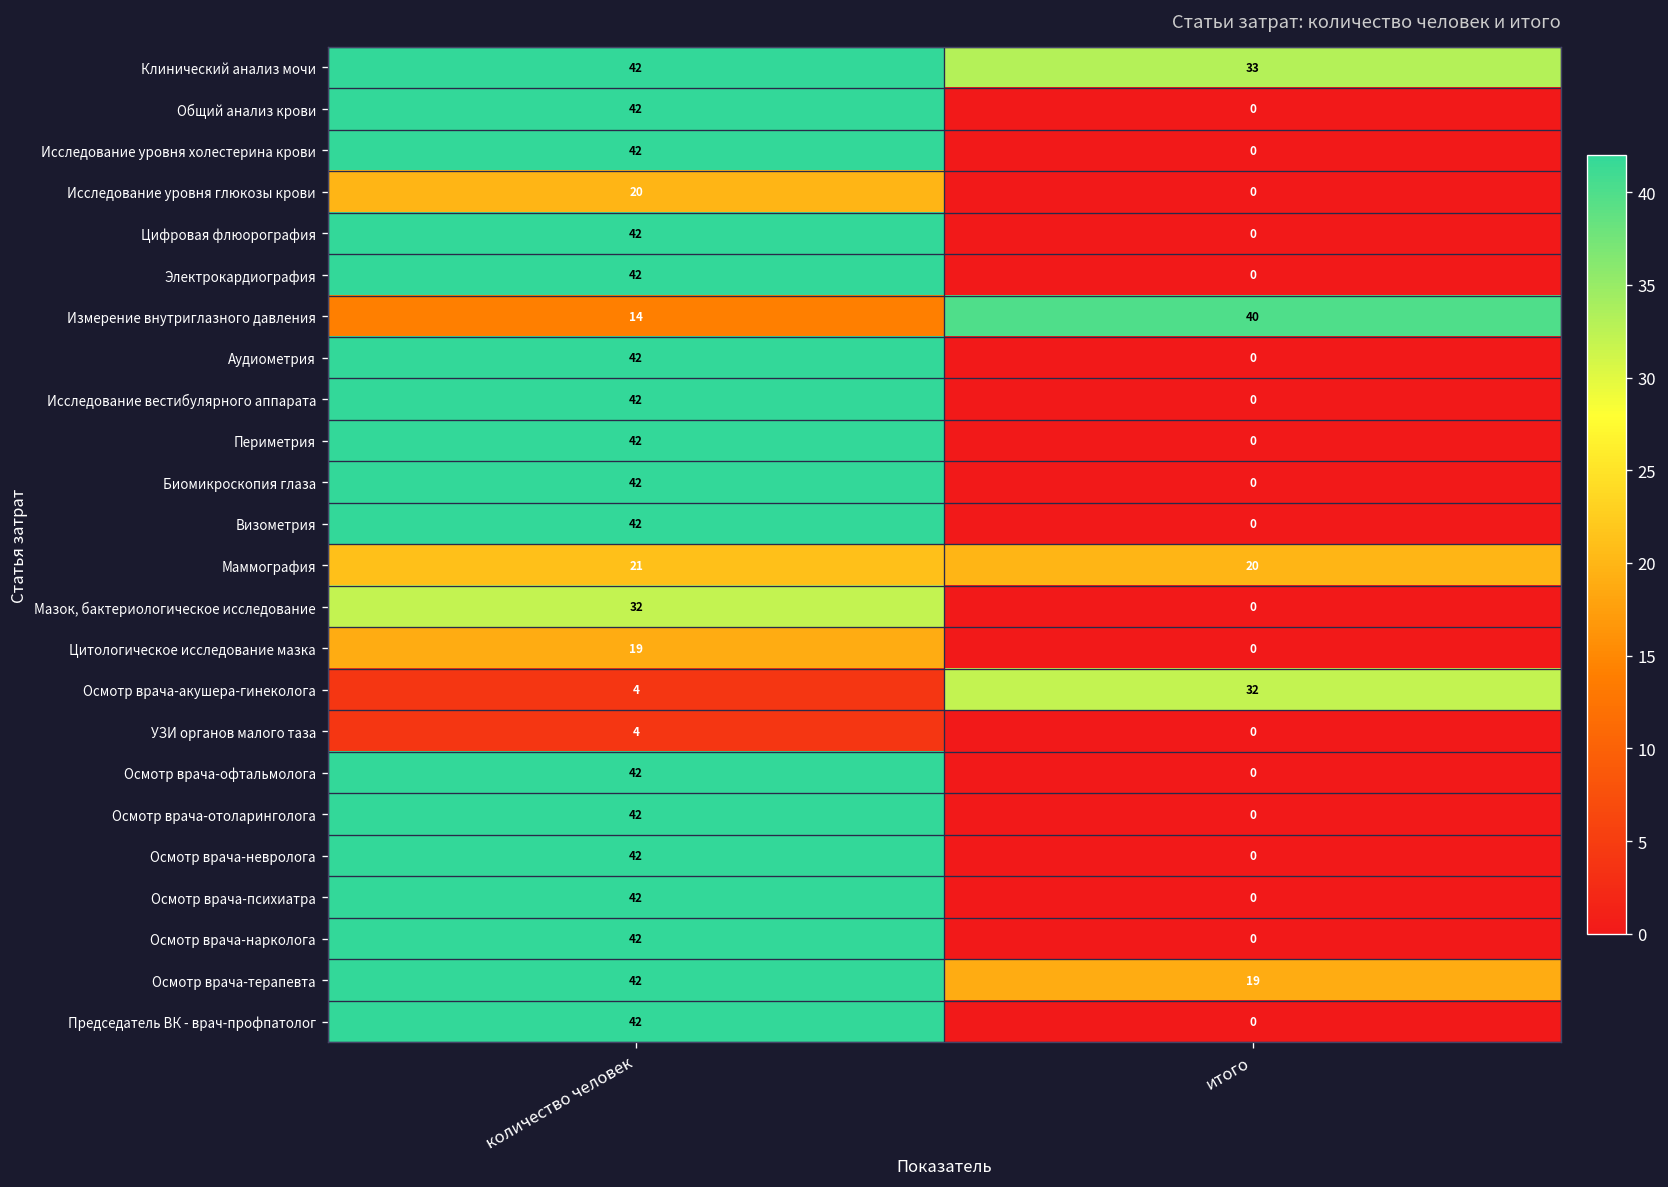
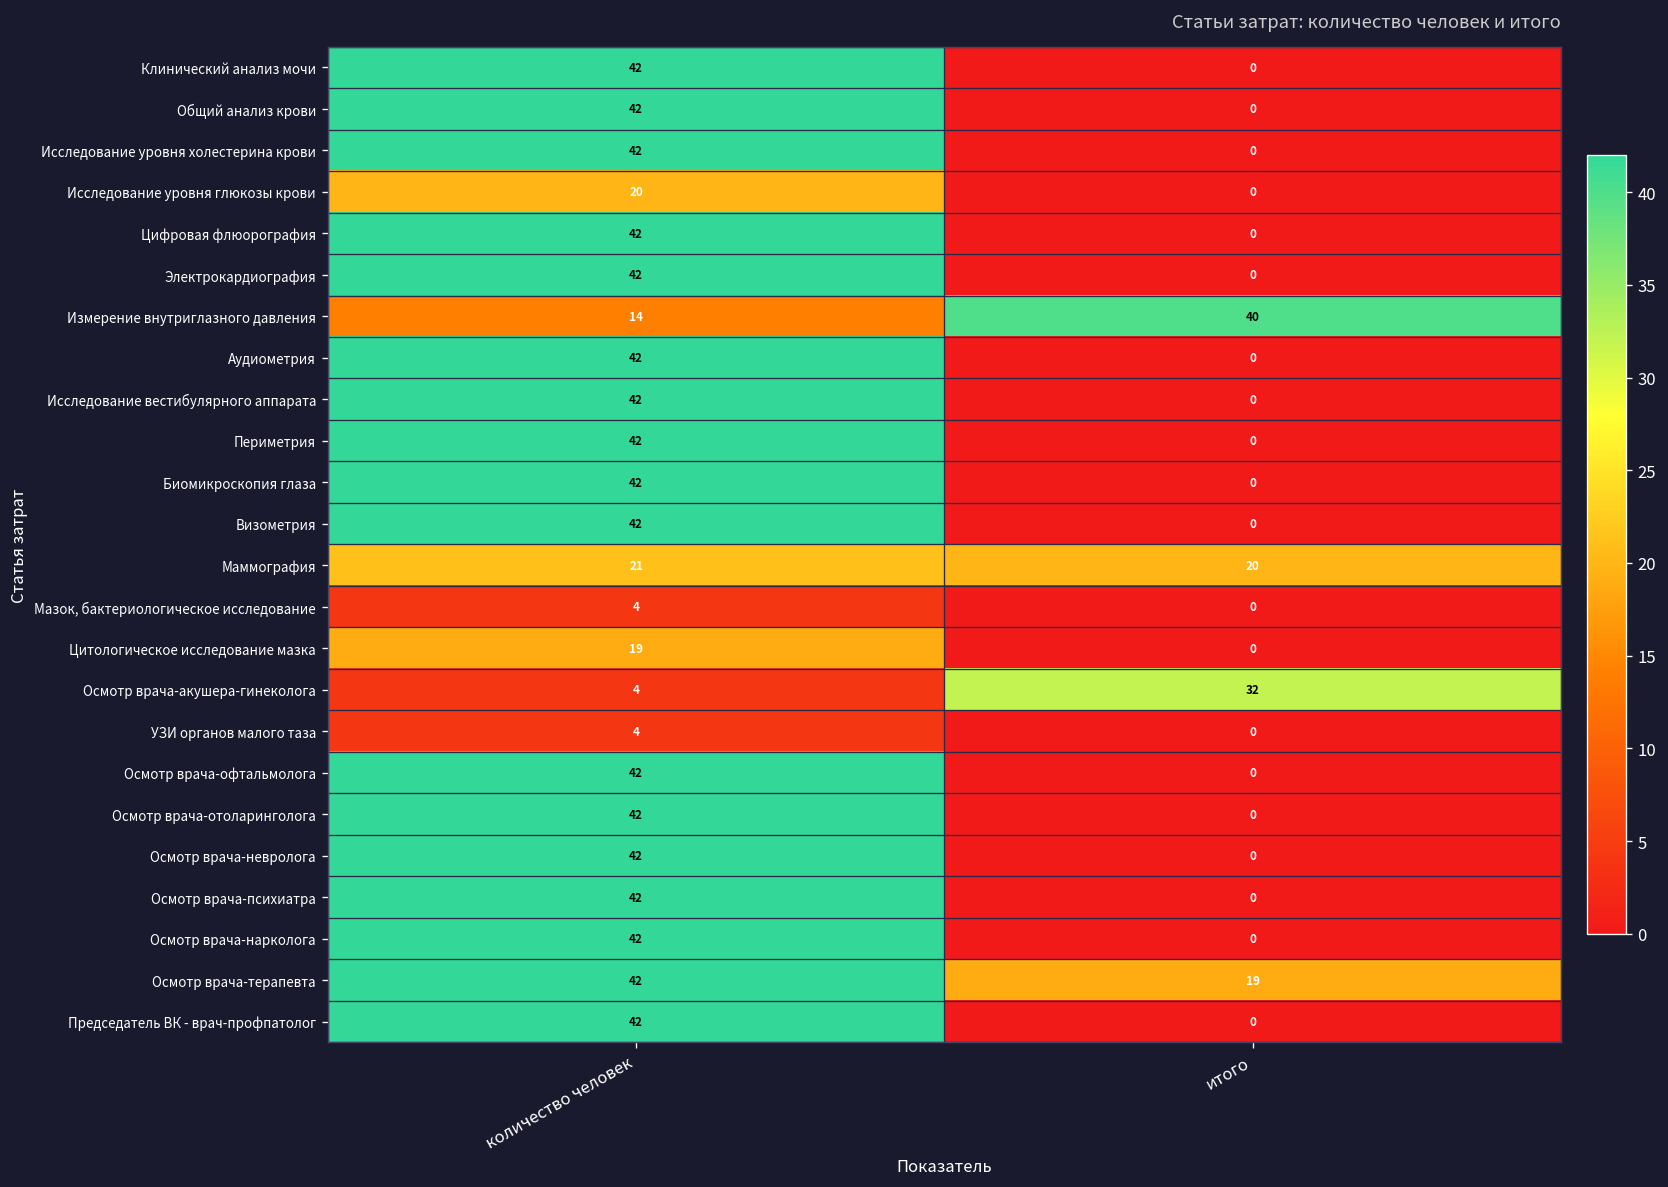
  {
    "Клинический анализ мочи": {
      "количество человек": 42,
-     "итого": 33
+     "итого": 0
    },
    "Общий анализ крови": {
      "количество человек": 42,
      "итого": 0
    },
    "Исследование уровня холестерина крови": {
      "количество человек": 42,
      "итого": 0
    },
    "Исследование уровня глюкозы крови": {
      "количество человек": 20,
      "итого": 0
    },
    "Цифровая флюорография": {
      "количество человек": 42,
      "итого": 0
    },
    "Электрокардиография": {
      "количество человек": 42,
      "итого": 0
    },
    "Измерение внутриглазного давления": {
      "количество человек": 14,
      "итого": 40
    },
    "Аудиометрия": {
      "количество человек": 42,
      "итого": 0
    },
    "Исследование вестибулярного аппарата": {
      "количество человек": 42,
      "итого": 0
    },
    "Периметрия": {
      "количество человек": 42,
      "итого": 0
    },
    "Биомикроскопия глаза": {
      "количество человек": 42,
      "итого": 0
    },
    "Визометрия": {
      "количество человек": 42,
      "итого": 0
    },
    "Маммография": {
      "количество человек": 21,
      "итого": 20
    },
    "Мазок, бактериологическое исследование": {
-     "количество человек": 32,
+     "количество человек": 4,
      "итого": 0
    },
    "Цитологическое исследование мазка": {
      "количество человек": 19,
      "итого": 0
    },
    "Осмотр врача-акушера-гинеколога": {
      "количество человек": 4,
      "итого": 32
    },
    "УЗИ органов малого таза": {
      "количество человек": 4,
      "итого": 0
    },
    "Осмотр врача-офтальмолога": {
      "количество человек": 42,
      "итого": 0
    },
    "Осмотр врача-отоларинголога": {
      "количество человек": 42,
      "итого": 0
    },
    "Осмотр врача-невролога": {
      "количество человек": 42,
      "итого": 0
    },
    "Осмотр врача-психиатра": {
      "количество человек": 42,
      "итого": 0
    },
    "Осмотр врача-нарколога": {
      "количество человек": 42,
      "итого": 0
    },
    "Осмотр врача-терапевта": {
      "количество человек": 42,
      "итого": 19
    },
    "Председатель ВК - врач-профпатолог": {
      "количество человек": 42,
      "итого": 0
    }
  }
